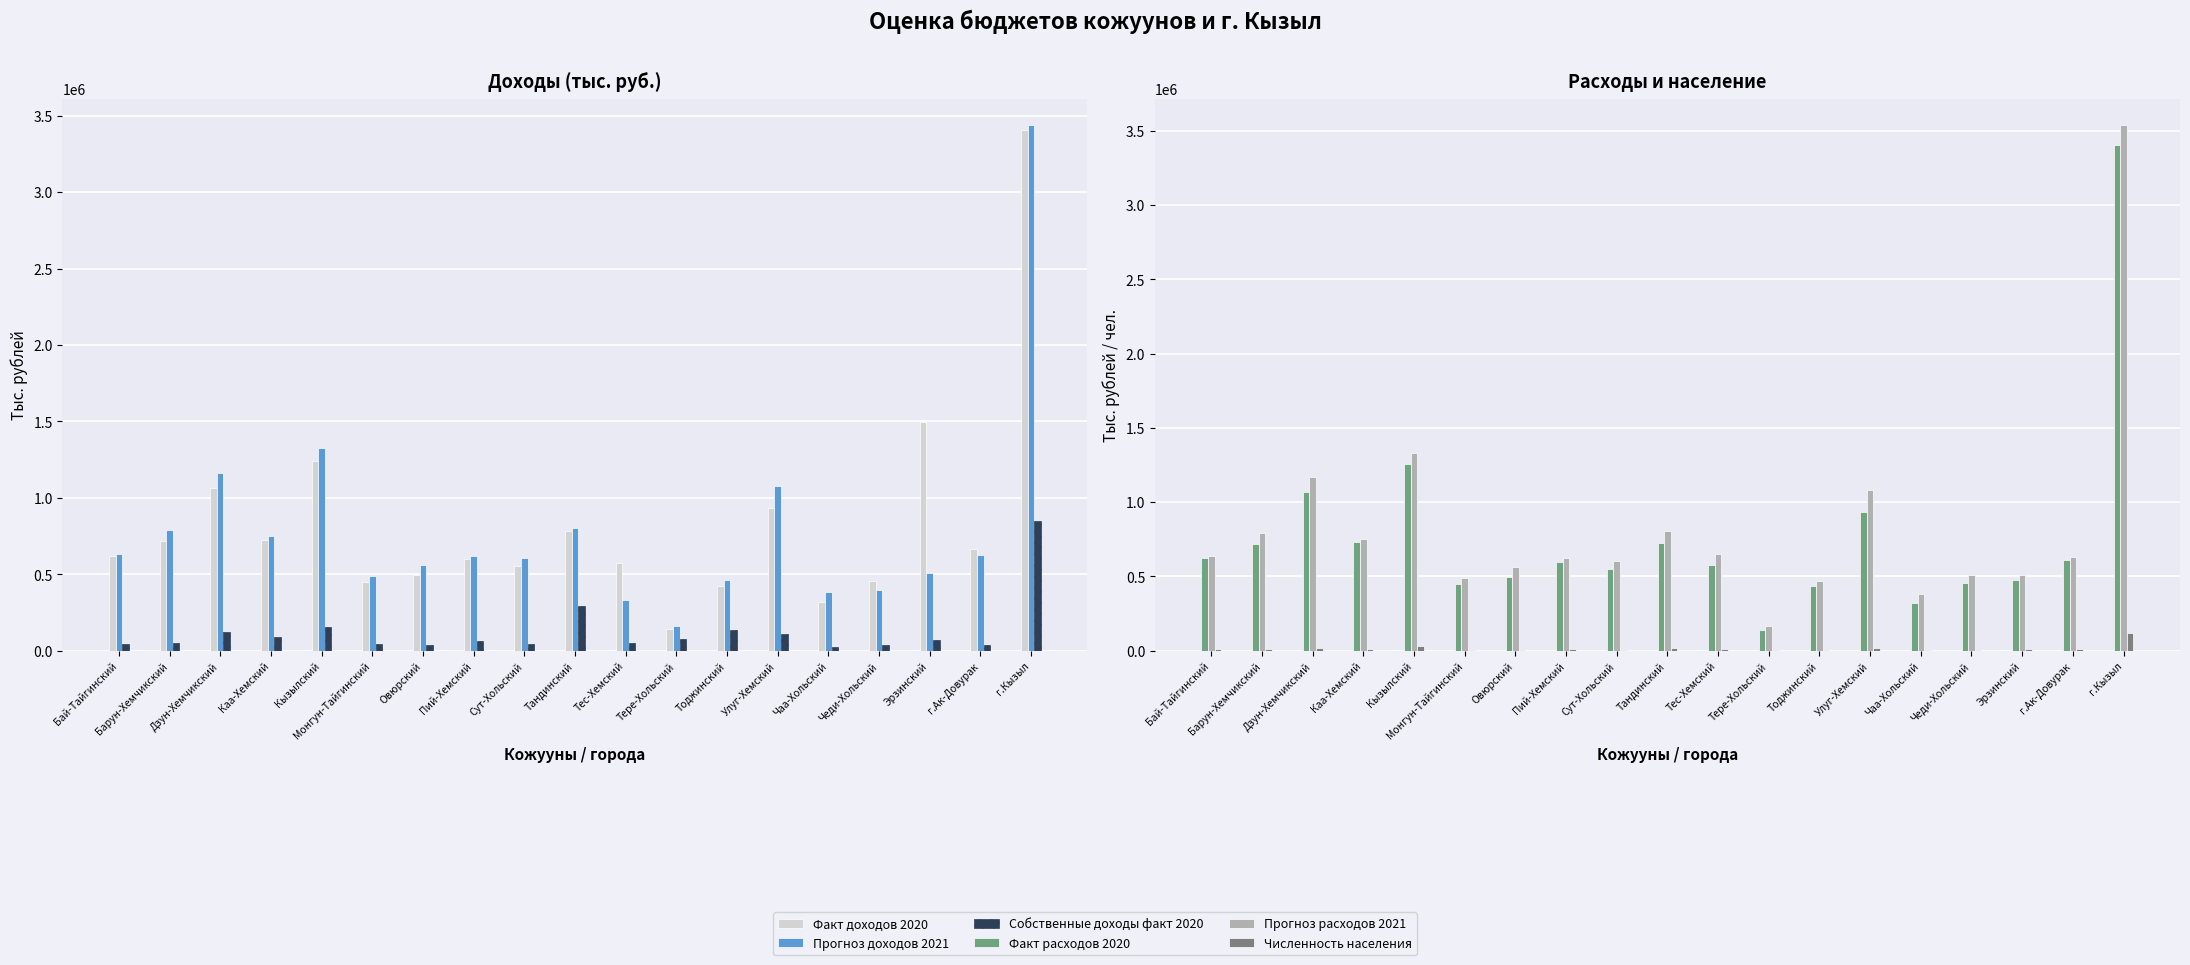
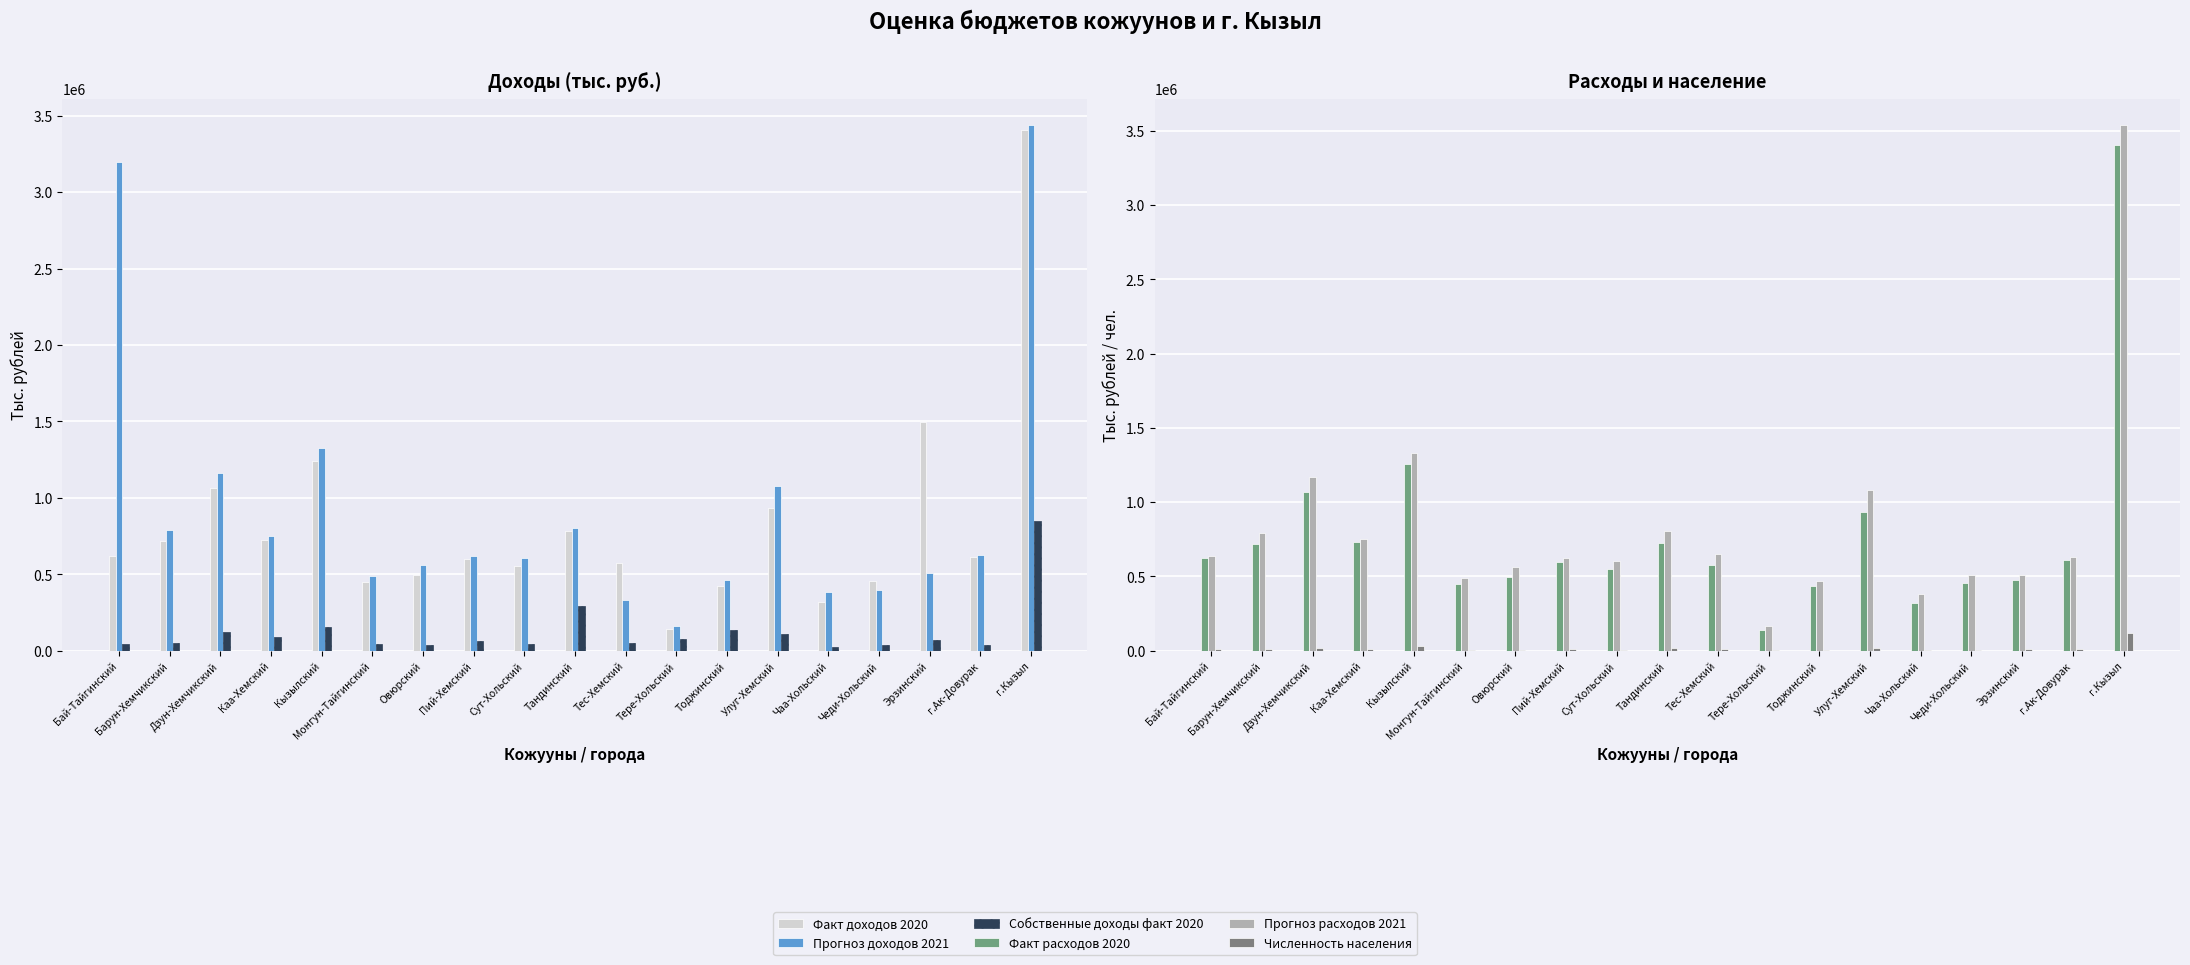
  {
    "Доходы (тыс. руб.)": {
      "Факт доходов 2020": {
        "Бай-Тайгинский": 620000,
        "Барун-Хемчикский": 720000,
        "Дзун-Хемчикский": 1070000,
        "Каа-Хемский": 720000,
        "Кызылский": 1240000,
        "Монгун-Тайгинский": 450000,
        "Овюрский": 490000,
        "Пий-Хемский": 600000,
        "Сут-Хольский": 550000,
        "Тандинский": 780000,
        "Тес-Хемский": 570000,
        "Тере-Хольский": 140000,
        "Тоджинский": 420000,
        "Улуг-Хемский": 930000,
        "Чаа-Хольский": 320000,
        "Чеди-Хольский": 460000,
        "Эрзинский": 1500000,
-       "г.Ак-Довурак": 670000,
+       "г.Ак-Довурак": 610000,
        "г.Кызыл": 3410000
      },
      "Прогноз доходов 2021": {
-       "Бай-Тайгинский": 630000,
+       "Бай-Тайгинский": 3200000,
        "Барун-Хемчикский": 790000,
        "Дзун-Хемчикский": 1160000,
        "Каа-Хемский": 750000,
        "Кызылский": 1330000,
        "Монгун-Тайгинский": 490000,
        "Овюрский": 560000,
        "Пий-Хемский": 620000,
        "Сут-Хольский": 600000,
        "Тандинский": 800000,
        "Тес-Хемский": 330000,
        "Тере-Хольский": 160000,
        "Тоджинский": 460000,
        "Улуг-Хемский": 1080000,
        "Чаа-Хольский": 380000,
        "Чеди-Хольский": 400000,
        "Эрзинский": 510000,
        "г.Ак-Довурак": 630000,
        "г.Кызыл": 3440000
      },
      "Собственные доходы факт 2020": {
        "Бай-Тайгинский": 50000,
        "Барун-Хемчикский": 50000,
        "Дзун-Хемчикский": 120000,
        "Каа-Хемский": 90000,
        "Кызылский": 160000,
        "Монгун-Тайгинский": 40000,
        "Овюрский": 40000,
        "Пий-Хемский": 60000,
        "Сут-Хольский": 50000,
        "Тандинский": 290000,
        "Тес-Хемский": 50000,
        "Тере-Хольский": 80000,
        "Тоджинский": 140000,
        "Улуг-Хемский": 110000,
        "Чаа-Хольский": 30000,
        "Чеди-Хольский": 40000,
        "Эрзинский": 70000,
        "г.Ак-Довурак": 40000,
        "г.Кызыл": 850000
      }
    },
    "Расходы и население": {
      "Прогноз расходов 2021": {
        "Бай-Тайгинский": 640000,
        "Барун-Хемчикский": 790000,
        "Дзун-Хемчикский": 1170000,
        "Каа-Хемский": 750000,
        "Кызылский": 1330000,
        "Монгун-Тайгинский": 490000,
        "Овюрский": 560000,
        "Пий-Хемский": 630000,
        "Сут-Хольский": 610000,
        "Тандинский": 810000,
        "Тес-Хемский": 650000,
        "Тере-Хольский": 170000,
        "Тоджинский": 470000,
        "Улуг-Хемский": 1080000,
        "Чаа-Хольский": 380000,
        "Чеди-Хольский": 510000,
        "Эрзинский": 510000,
        "г.Ак-Довурак": 630000,
        "г.Кызыл": 3540000
      }
    }
  }
